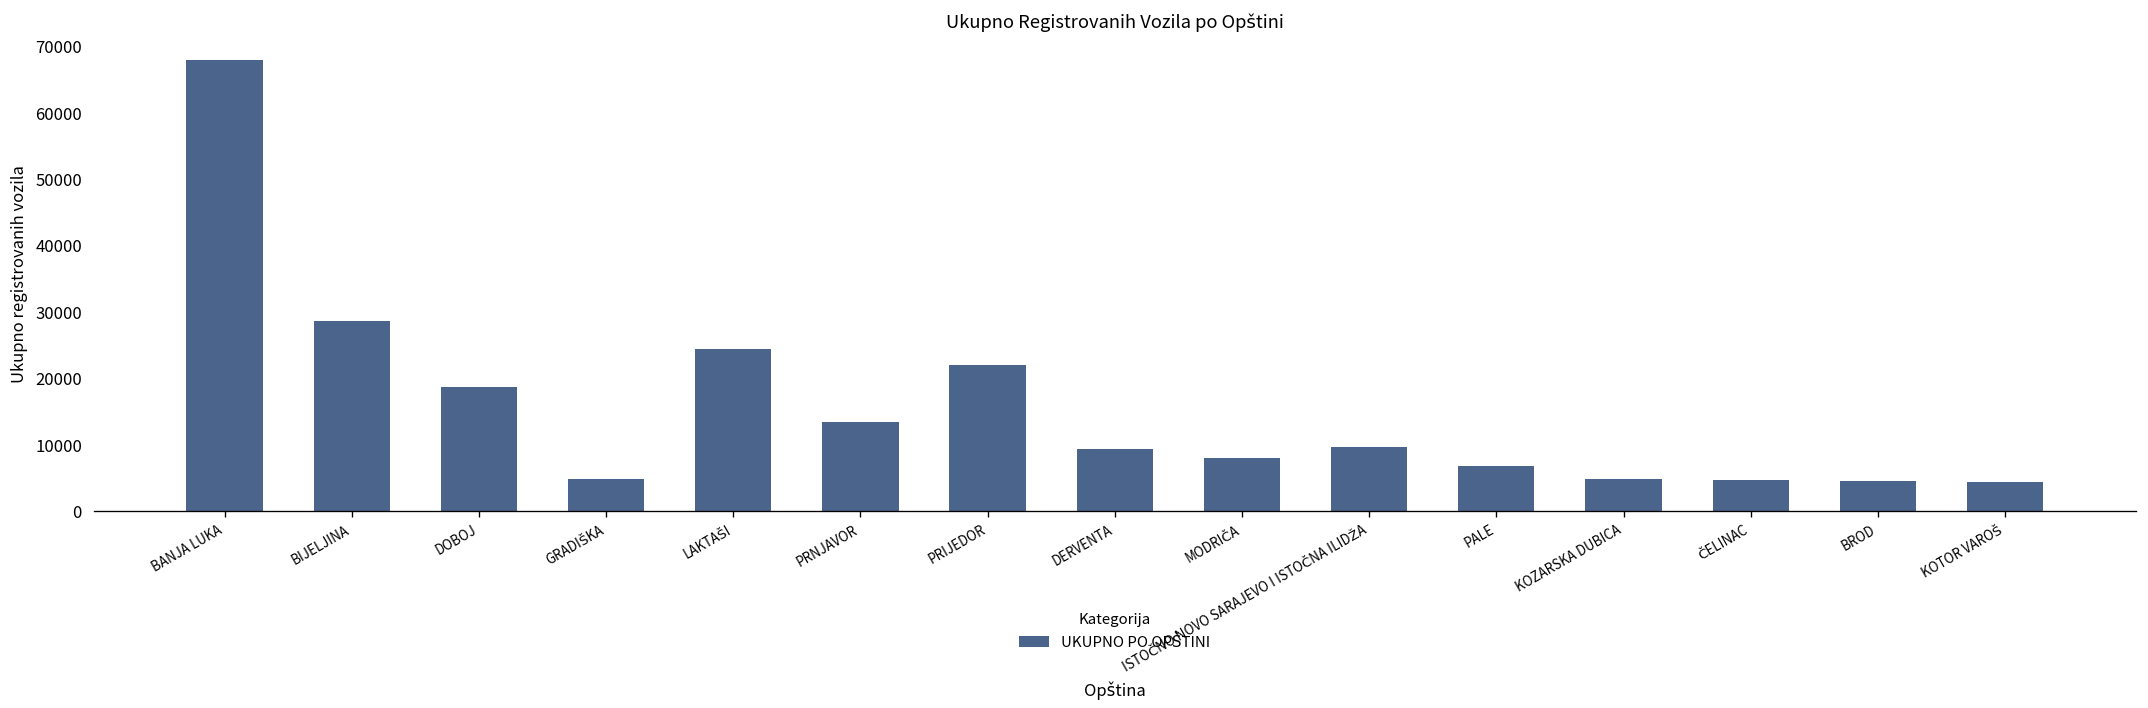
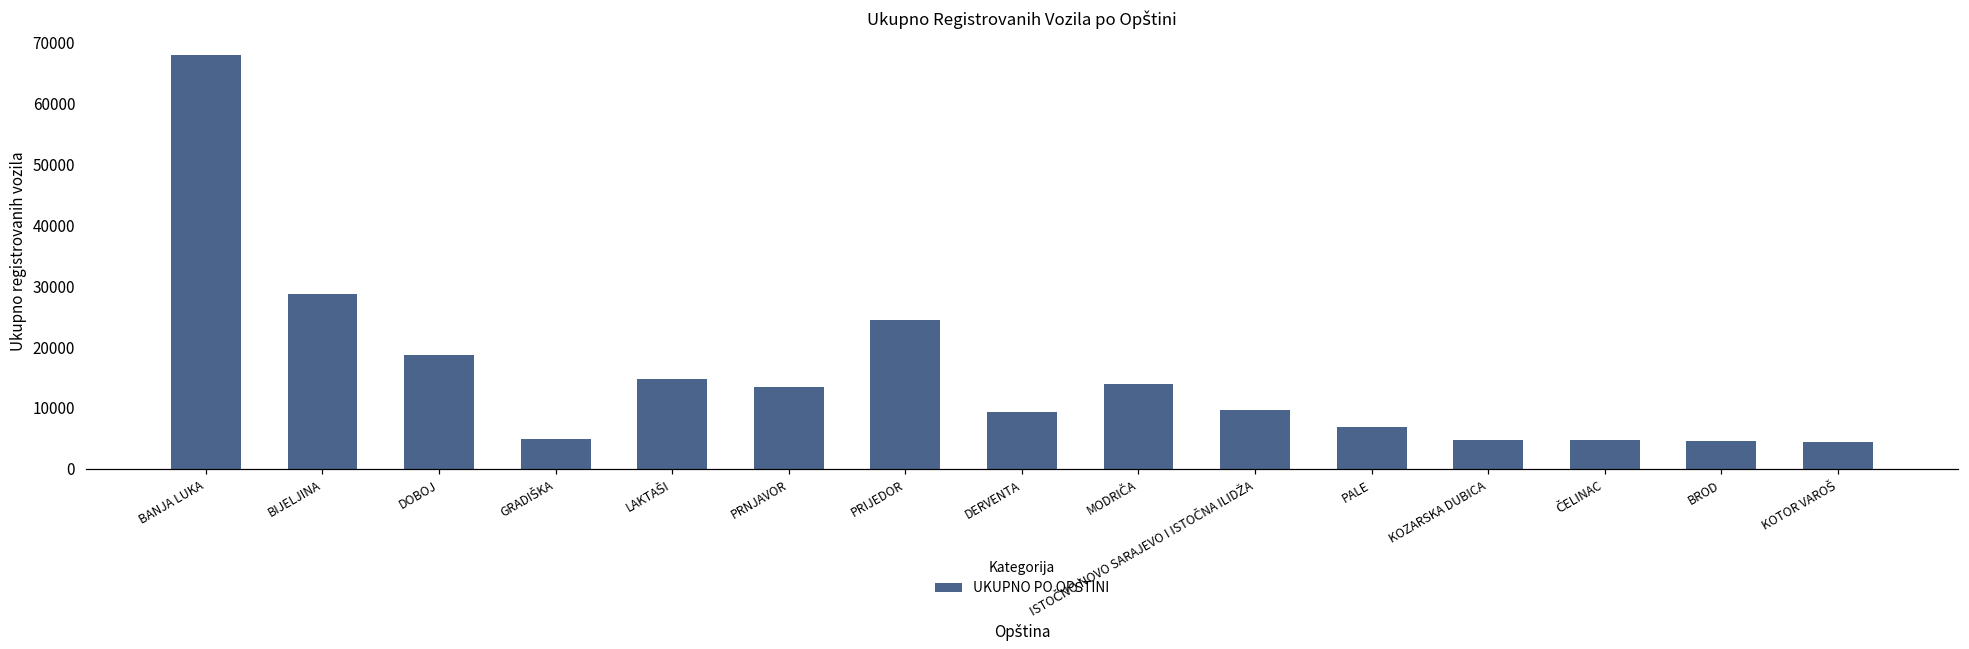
  {
    "BANJA LUKA": 68000,
    "BIJELJINA": 29000,
    "DOBOJ": 19000,
    "GRADIŠKA": 5000,
-   "LAKTAŠI": 24000,
+   "LAKTAŠI": 15000,
    "PRNJAVOR": 13000,
-   "PRIJEDOR": 22000,
+   "PRIJEDOR": 24000,
    "DERVENTA": 9000,
-   "MODRIČA": 8000,
+   "MODRIČA": 14000,
    "ISTOČNO NOVO SARAJEVO I ISTOČNA ILIDŽA": 10000,
    "PALE": 7000,
    "KOZARSKA DUBICA": 5000,
    "ČELINAC": 5000,
    "BROD": 5000,
    "KOTOR VAROŠ": 4000
  }
